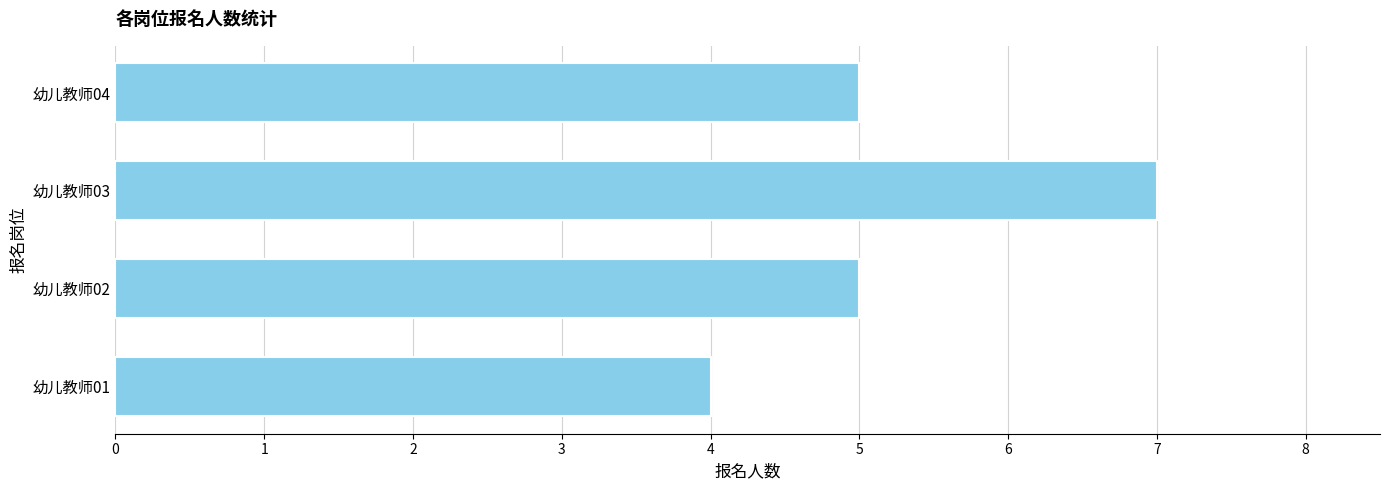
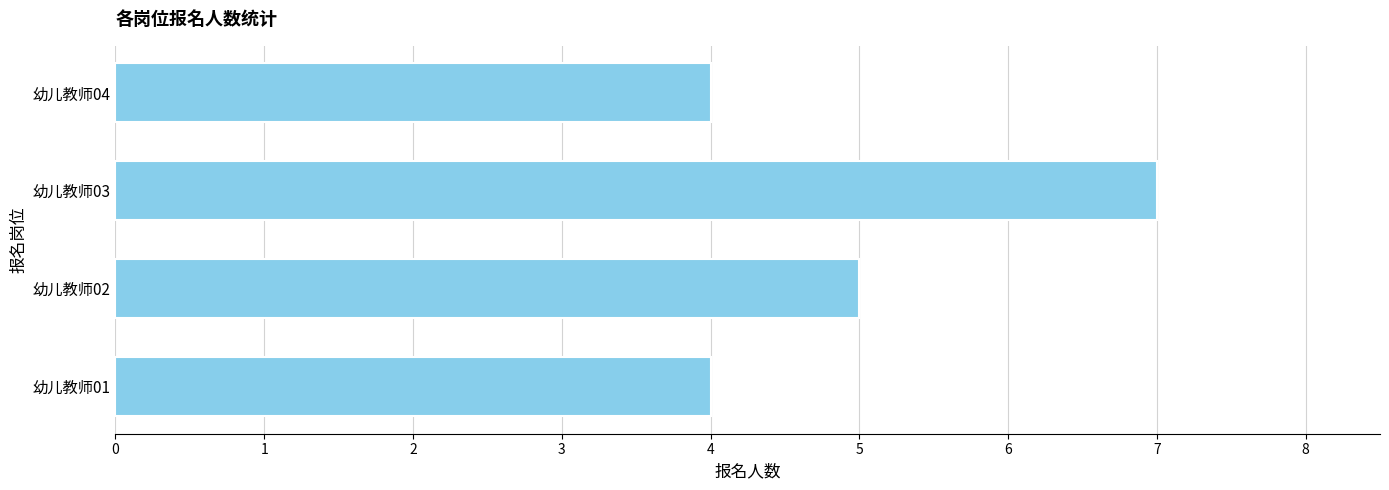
  {
-   "幼儿教师04": 5,
+   "幼儿教师04": 4,
    "幼儿教师03": 7,
    "幼儿教师02": 5,
    "幼儿教师01": 4
  }
